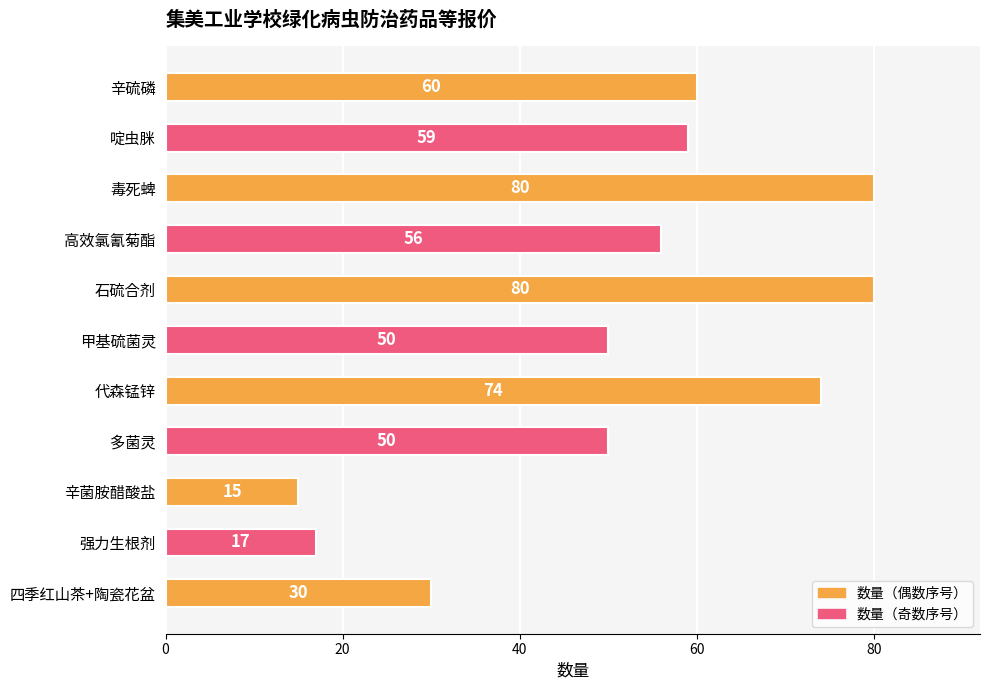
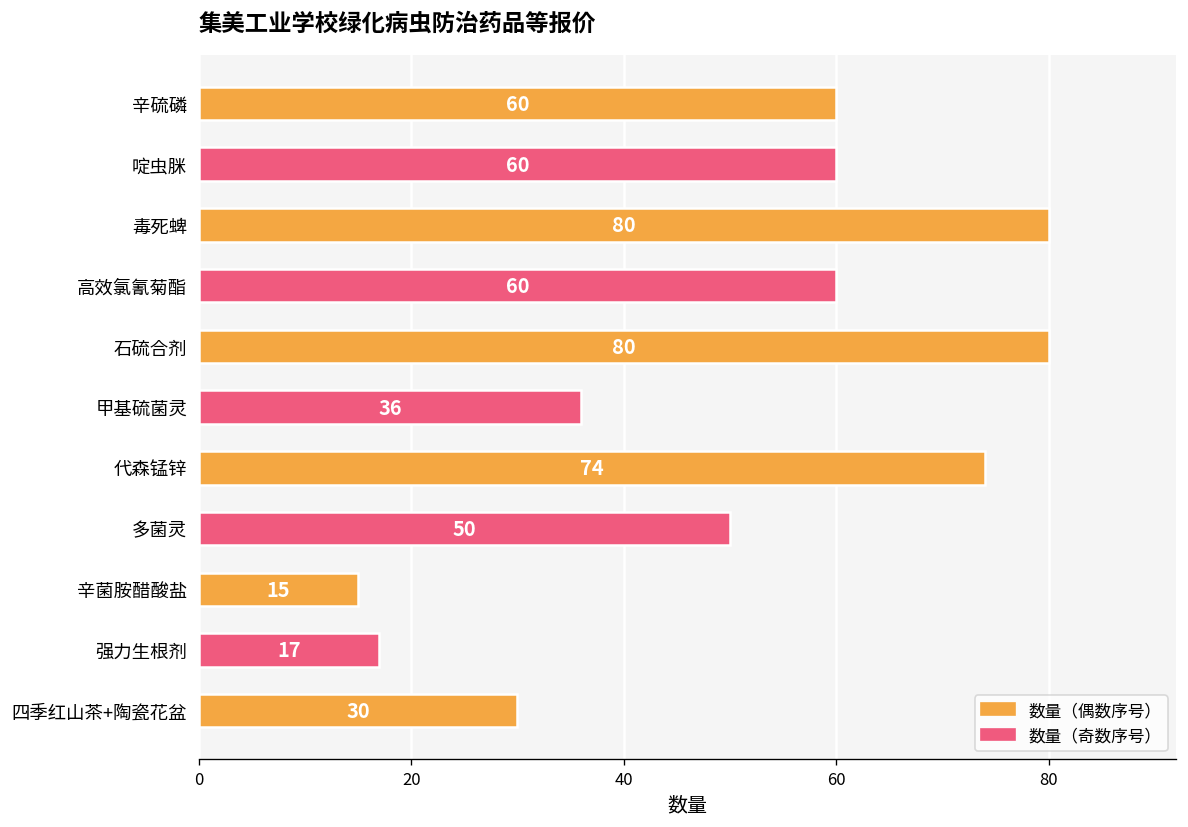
  {
    "辛硫磷": 60,
-   "啶虫脒": 59,
+   "啶虫脒": 60,
    "毒死蜱": 80,
-   "高效氯氰菊酯": 56,
+   "高效氯氰菊酯": 60,
    "石硫合剂": 80,
-   "甲基硫菌灵": 50,
+   "甲基硫菌灵": 36,
    "代森锰锌": 74,
    "多菌灵": 50,
    "辛菌胺醋酸盐": 15,
    "强力生根剂": 17,
    "四季红山茶+陶瓷花盆": 30
  }
